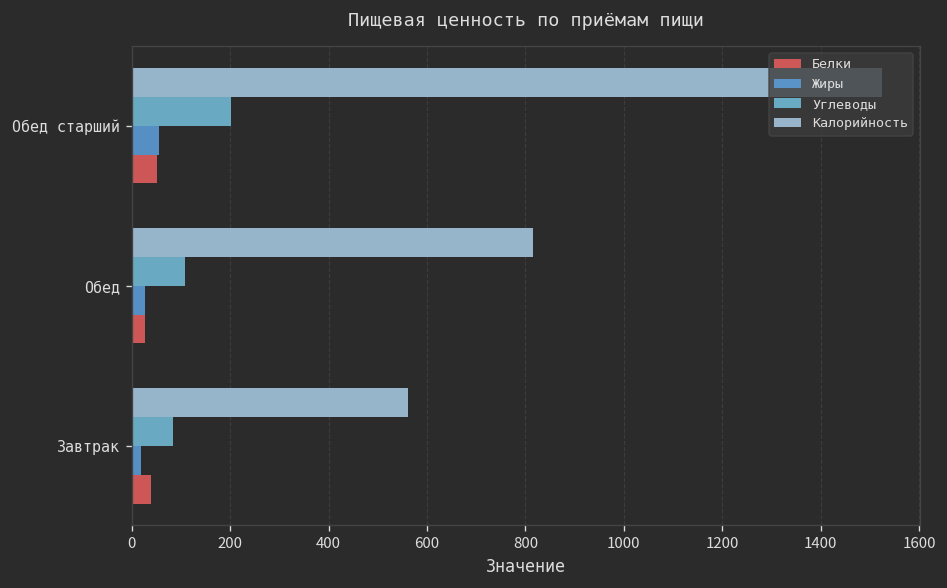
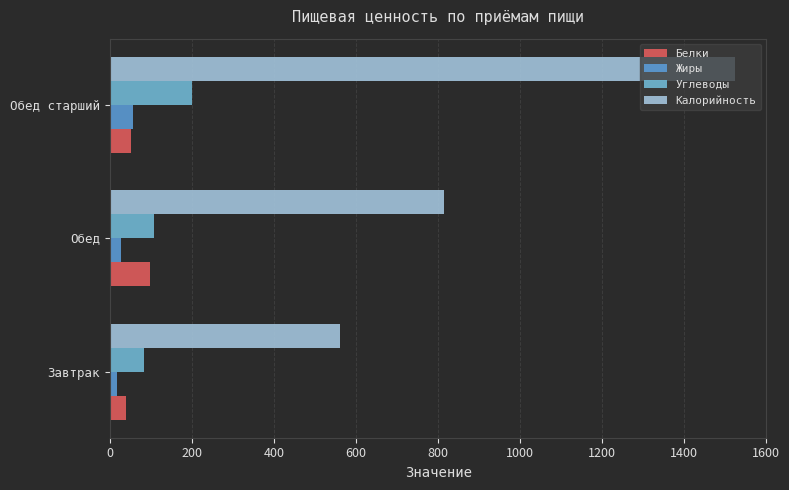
  {
    "Белки": {
      "Обед старший": 50,
-     "Обед": 30,
+     "Обед": 100,
      "Завтрак": 40
    }
  }
